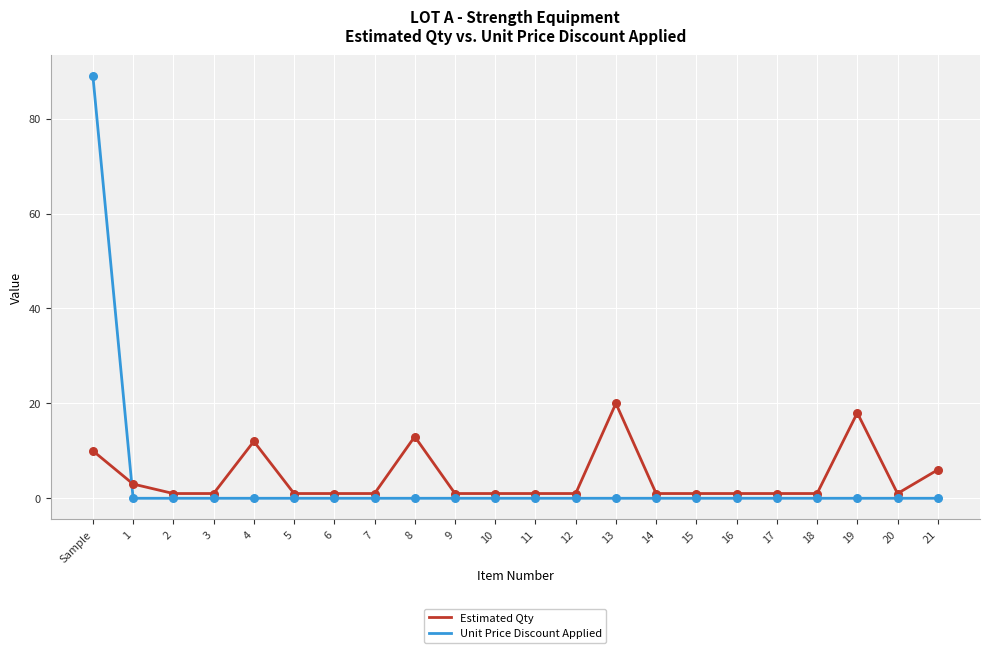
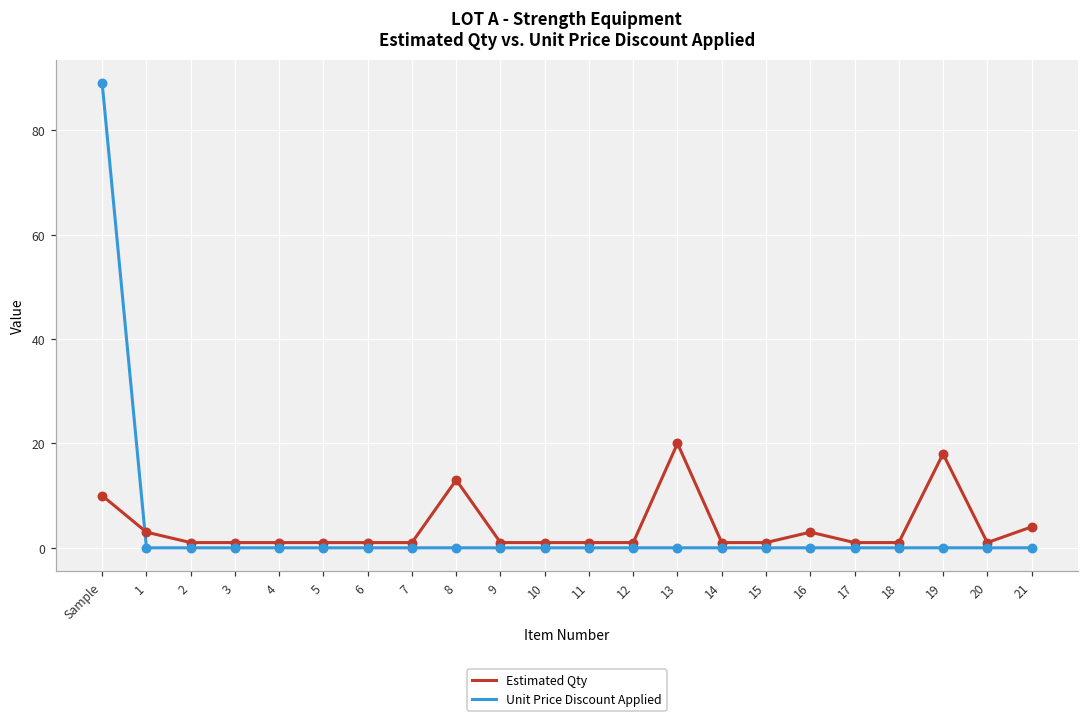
  {
    "Estimated Qty": {
      "Sample": 10,
      "1": 3,
      "2": 1,
      "3": 1,
-     "4": 12,
+     "4": 1,
      "5": 1,
      "6": 1,
      "7": 1,
      "8": 13,
      "9": 1,
      "10": 1,
      "11": 1,
      "12": 1,
      "13": 20,
      "14": 1,
      "15": 1,
-     "16": 1,
+     "16": 3,
      "17": 1,
      "18": 1,
      "19": 18,
      "20": 1,
-     "21": 6
+     "21": 4
    },
    "Unit Price Discount Applied": {
      "Sample": 89,
      "1": 0,
      "2": 0,
      "3": 0,
      "4": 0,
      "5": 0,
      "6": 0,
      "7": 0,
      "8": 0,
      "9": 0,
      "10": 0,
      "11": 0,
      "12": 0,
      "13": 0,
      "14": 0,
      "15": 0,
      "16": 0,
      "17": 0,
      "18": 0,
      "19": 0,
      "20": 0,
      "21": 0
    }
  }
